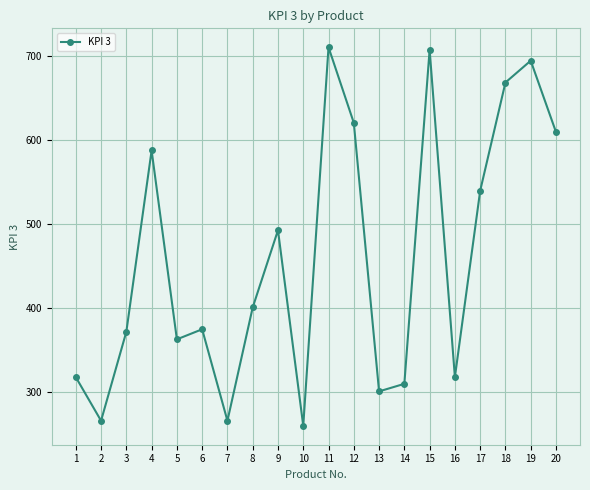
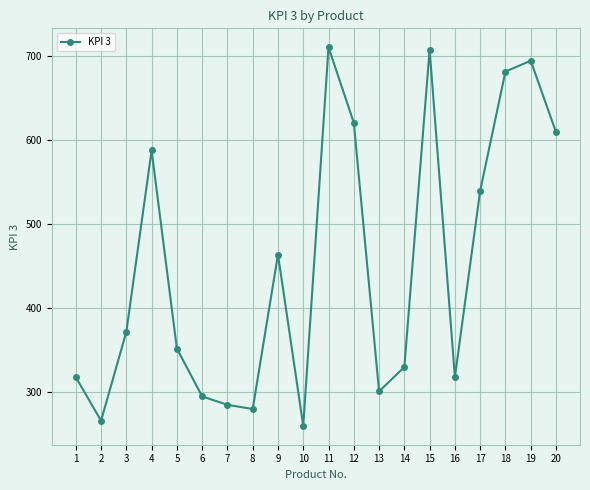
  {
    "1": 320,
    "2": 270,
    "3": 370,
    "4": 590,
-   "5": 360,
-   "6": 380,
-   "7": 270,
-   "8": 400,
-   "9": 490,
+   "5": 350,
+   "6": 300,
+   "7": 290,
+   "8": 280,
+   "9": 460,
    "10": 260,
    "11": 710,
    "12": 620,
    "13": 300,
-   "14": 310,
+   "14": 330,
    "15": 710,
    "16": 320,
    "17": 540,
-   "18": 670,
+   "18": 680,
    "19": 700,
    "20": 610
  }
